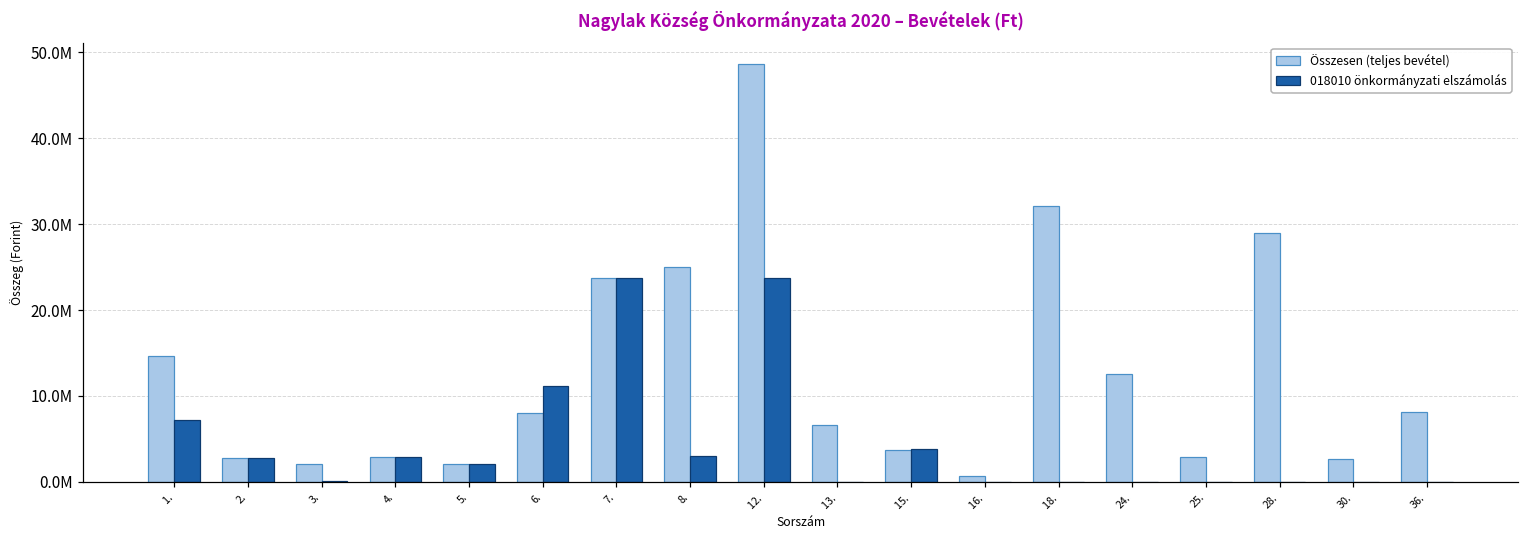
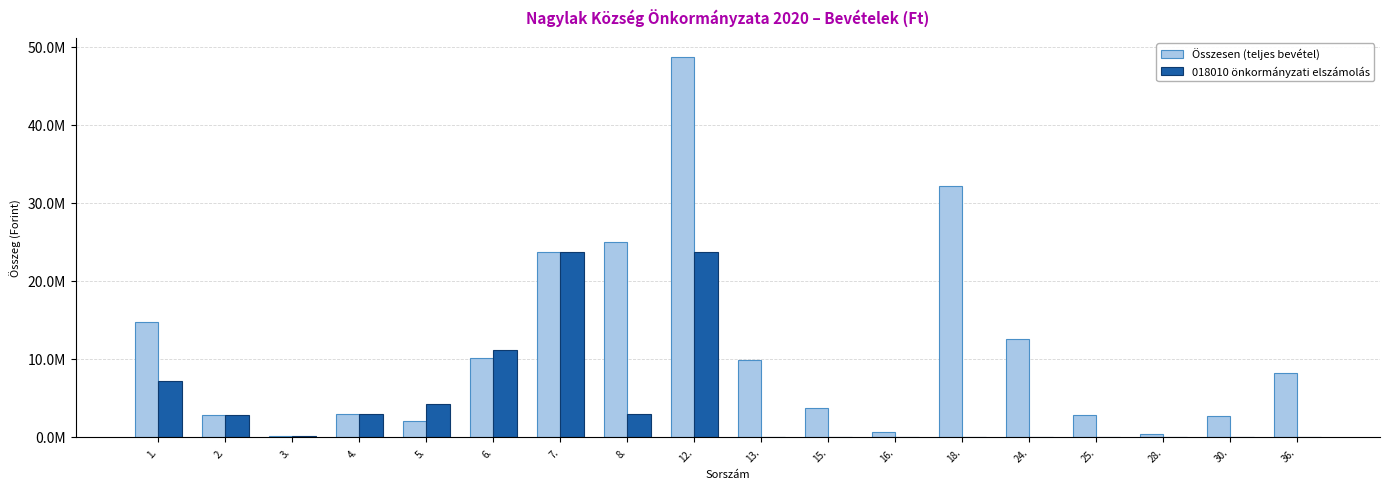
  {
    "Összesen (teljes bevétel)": {
      "1.": 15000000,
      "2.": 3000000,
-     "3.": 2000000,
+     "3.": 0,
      "4.": 3000000,
      "5.": 2000000,
-     "6.": 8000000,
+     "6.": 10000000,
      "7.": 24000000,
      "8.": 25000000,
      "12.": 49000000,
-     "13.": 7000000,
+     "13.": 10000000,
      "15.": 4000000,
      "16.": 1000000,
      "18.": 32000000,
      "24.": 13000000,
      "25.": 3000000,
-     "28.": 29000000,
+     "28.": 0,
      "30.": 3000000,
      "36.": 8000000
    },
    "018010 önkormányzati elszámolás": {
      "1.": 7000000,
      "2.": 3000000,
      "4.": 3000000,
-     "5.": 2000000,
+     "5.": 4000000,
      "6.": 11000000,
      "7.": 24000000,
      "8.": 3000000,
      "12.": 24000000,
      "13.": 0,
-     "15.": 4000000,
+     "15.": 0,
      "16.": 0,
      "18.": 0,
      "24.": 0,
      "25.": 0,
      "28.": 0,
      "30.": 0,
      "36.": 0
    }
  }
